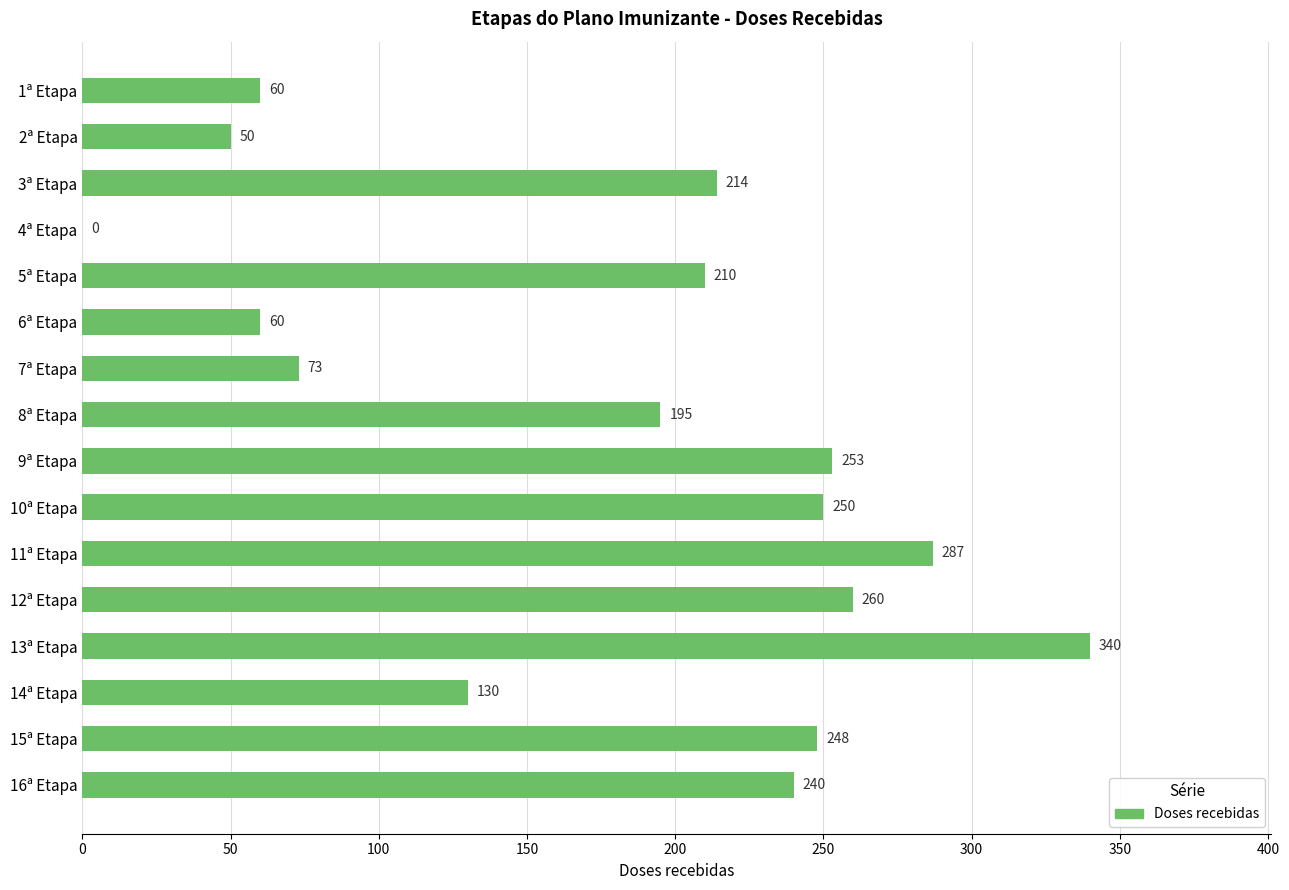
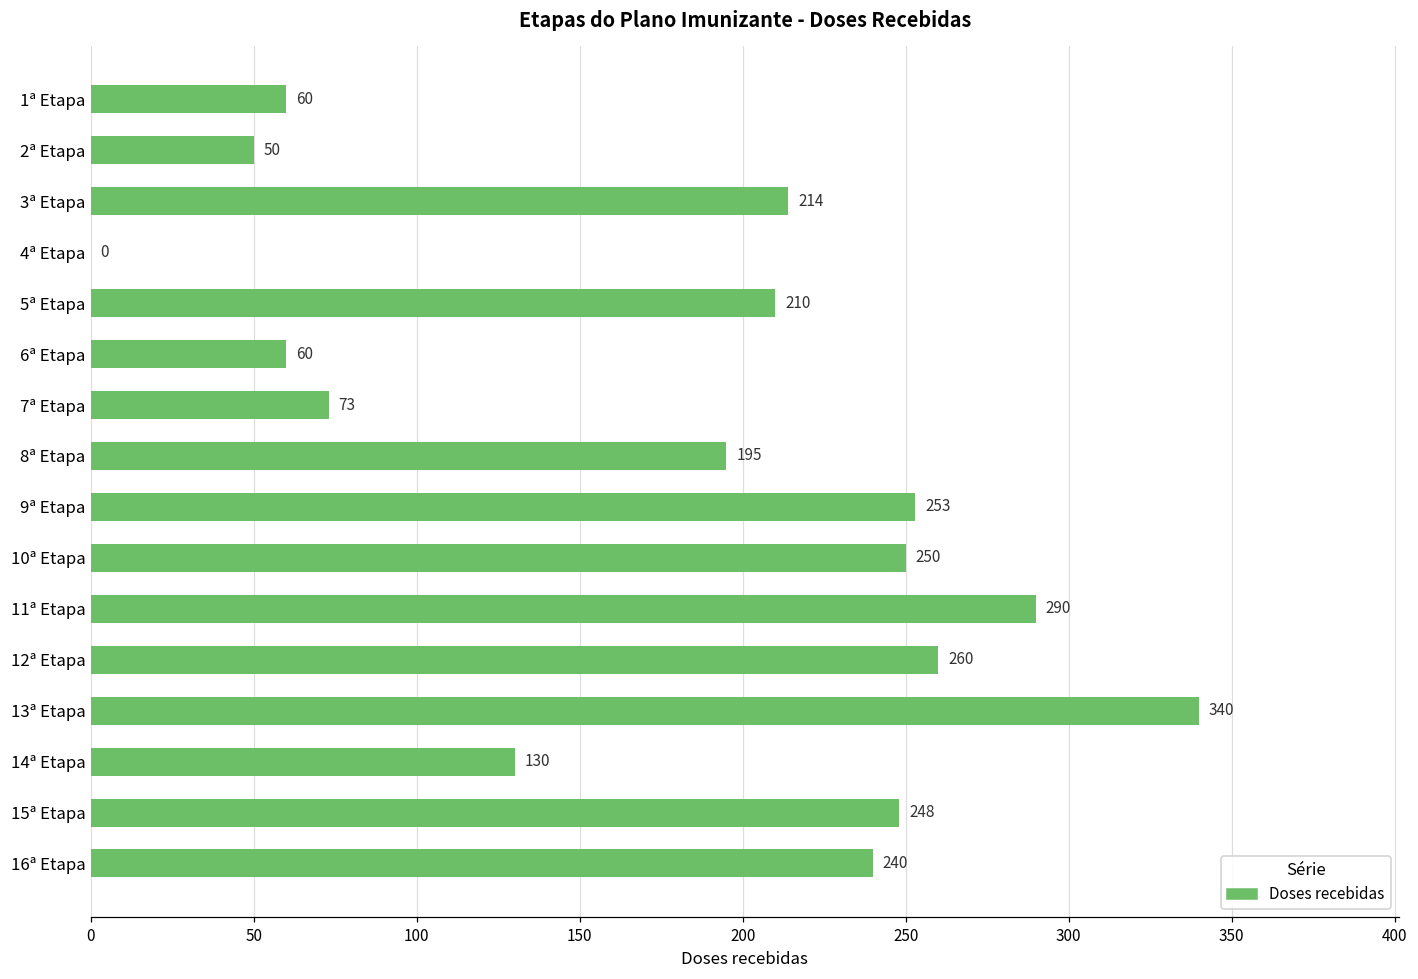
  {
    "1ª Etapa": 60,
    "2ª Etapa": 50,
    "3ª Etapa": 214,
    "4ª Etapa": 0,
    "5ª Etapa": 210,
    "6ª Etapa": 60,
    "7ª Etapa": 73,
    "8ª Etapa": 195,
    "9ª Etapa": 253,
    "10ª Etapa": 250,
-   "11ª Etapa": 287,
+   "11ª Etapa": 290,
    "12ª Etapa": 260,
    "13ª Etapa": 340,
    "14ª Etapa": 130,
    "15ª Etapa": 248,
    "16ª Etapa": 240
  }
